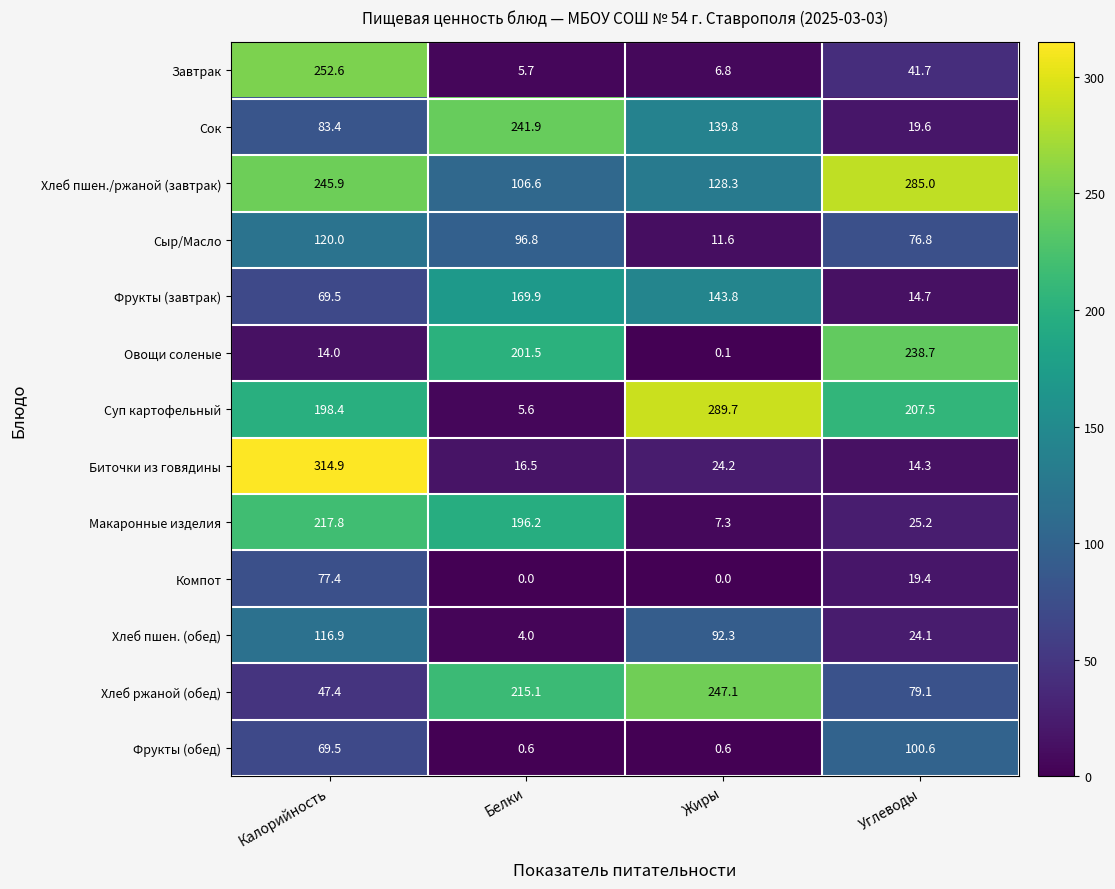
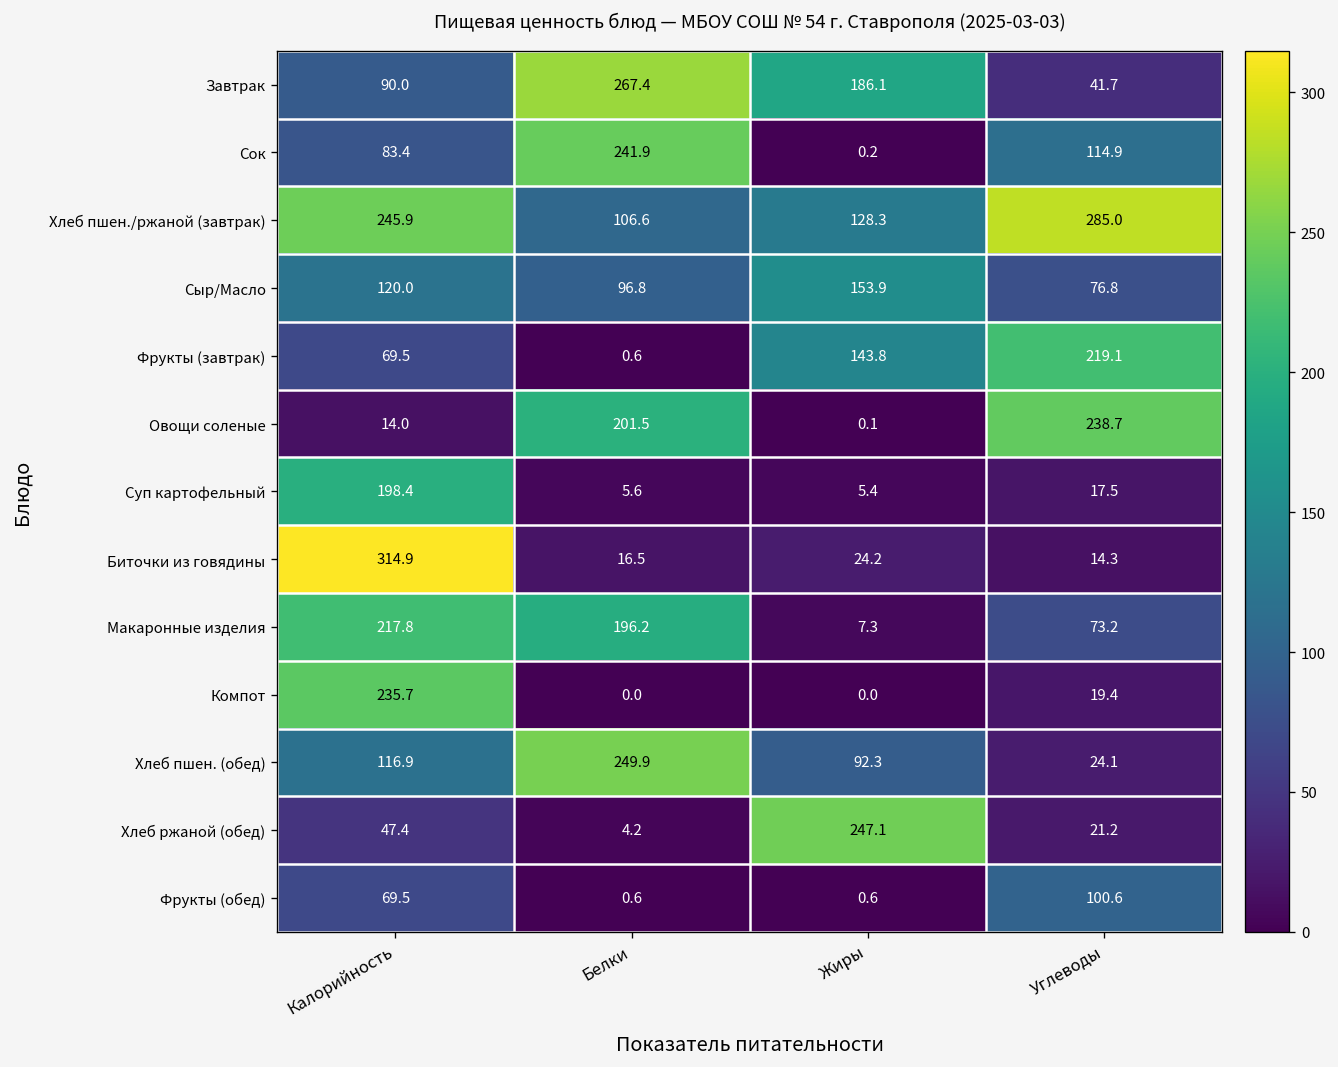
  {
    "Завтрак": {
-     "Калорийность": 252.6,
-     "Белки": 5.7,
-     "Жиры": 6.8,
+     "Калорийность": 90.0,
+     "Белки": 267.4,
+     "Жиры": 186.1,
      "Углеводы": 41.7
    },
    "Сок": {
      "Калорийность": 83.4,
      "Белки": 241.9,
-     "Жиры": 139.8,
-     "Углеводы": 19.6
+     "Жиры": 0.2,
+     "Углеводы": 114.9
    },
    "Хлеб пшен./ржаной (завтрак)": {
      "Калорийность": 245.9,
      "Белки": 106.6,
      "Жиры": 128.3,
      "Углеводы": 285.0
    },
    "Сыр/Масло": {
      "Калорийность": 120.0,
      "Белки": 96.8,
-     "Жиры": 11.6,
+     "Жиры": 153.9,
      "Углеводы": 76.8
    },
    "Фрукты (завтрак)": {
      "Калорийность": 69.5,
-     "Белки": 169.9,
+     "Белки": 0.6,
      "Жиры": 143.8,
-     "Углеводы": 14.7
+     "Углеводы": 219.1
    },
    "Овощи соленые": {
      "Калорийность": 14.0,
      "Белки": 201.5,
      "Жиры": 0.1,
      "Углеводы": 238.7
    },
    "Суп картофельный": {
      "Калорийность": 198.4,
      "Белки": 5.6,
-     "Жиры": 289.7,
-     "Углеводы": 207.5
+     "Жиры": 5.4,
+     "Углеводы": 17.5
    },
    "Биточки из говядины": {
      "Калорийность": 314.9,
      "Белки": 16.5,
      "Жиры": 24.2,
      "Углеводы": 14.3
    },
    "Макаронные изделия": {
      "Калорийность": 217.8,
      "Белки": 196.2,
      "Жиры": 7.3,
-     "Углеводы": 25.2
+     "Углеводы": 73.2
    },
    "Компот": {
-     "Калорийность": 77.4,
+     "Калорийность": 235.7,
      "Белки": 0.0,
      "Жиры": 0.0,
      "Углеводы": 19.4
    },
    "Хлеб пшен. (обед)": {
      "Калорийность": 116.9,
-     "Белки": 4.0,
+     "Белки": 249.9,
      "Жиры": 92.3,
      "Углеводы": 24.1
    },
    "Хлеб ржаной (обед)": {
      "Калорийность": 47.4,
-     "Белки": 215.1,
+     "Белки": 4.2,
      "Жиры": 247.1,
-     "Углеводы": 79.1
+     "Углеводы": 21.2
    },
    "Фрукты (обед)": {
      "Калорийность": 69.5,
      "Белки": 0.6,
      "Жиры": 0.6,
      "Углеводы": 100.6
    }
  }
